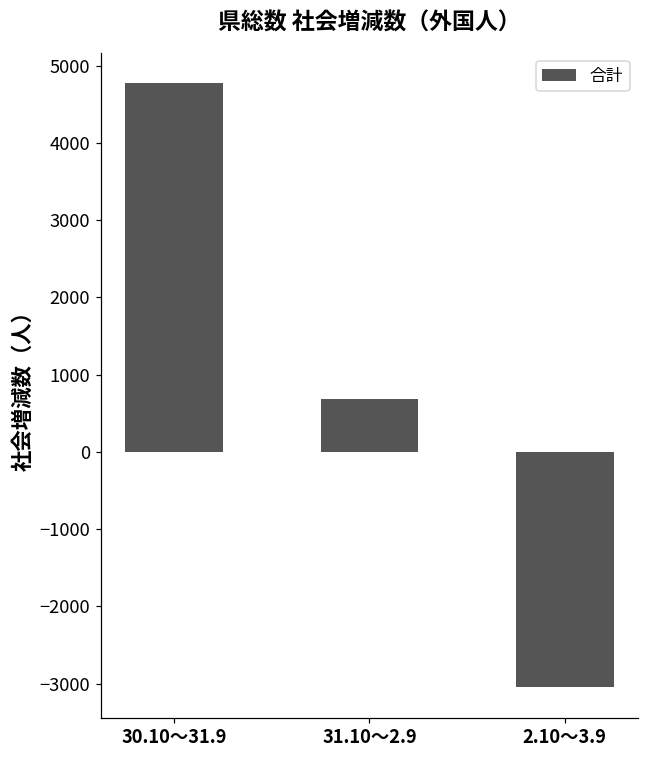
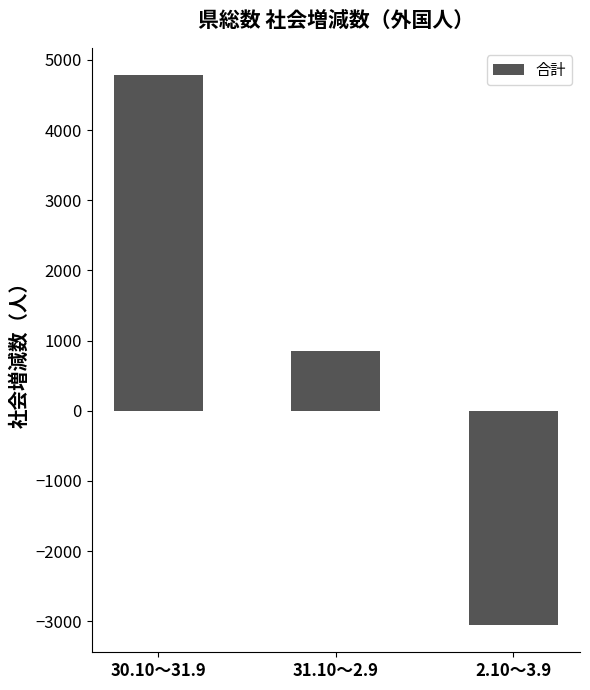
  {
    "30.10～31.9": 4800,
-   "31.10～2.9": 700,
+   "31.10～2.9": 800,
    "2.10～3.9": -3000
  }
